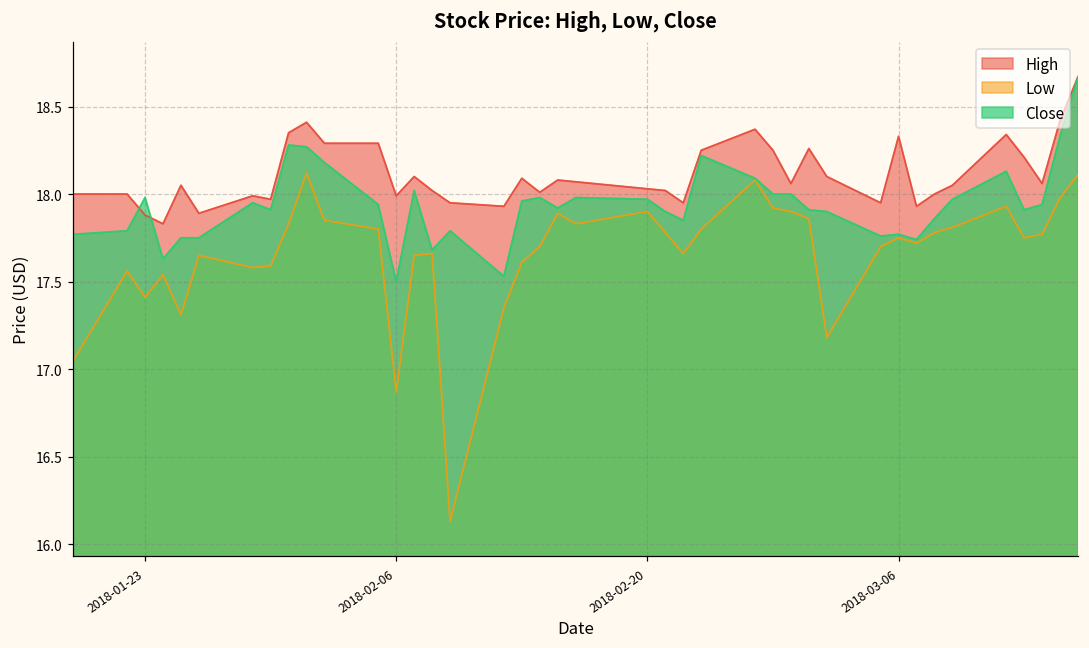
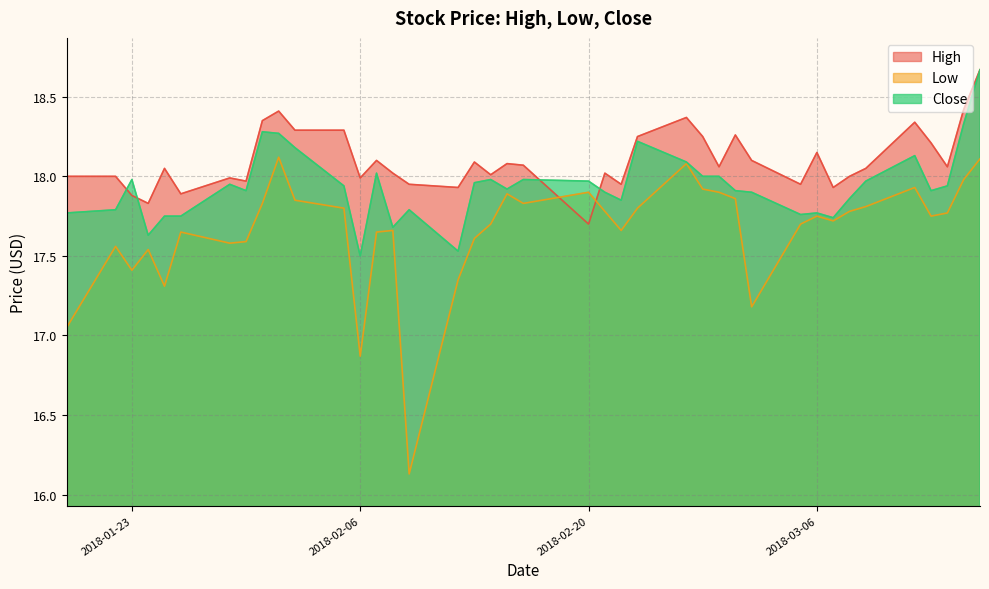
  {
    "High": {
      "2018-01-23": 17.88,
      "2018-02-06": 17.99,
-     "2018-02-20": 18.03,
-     "2018-03-06": 18.33
+     "2018-02-20": 17.70,
+     "2018-03-06": 18.15
    },
    "Low": {
      "2018-01-23": 17.41,
      "2018-02-06": 16.87,
      "2018-02-20": 17.90,
      "2018-03-06": 17.75
    },
    "Close": {
      "2018-01-23": 17.98,
      "2018-02-06": 17.50,
      "2018-02-20": 17.97,
      "2018-03-06": 17.77
    }
  }
